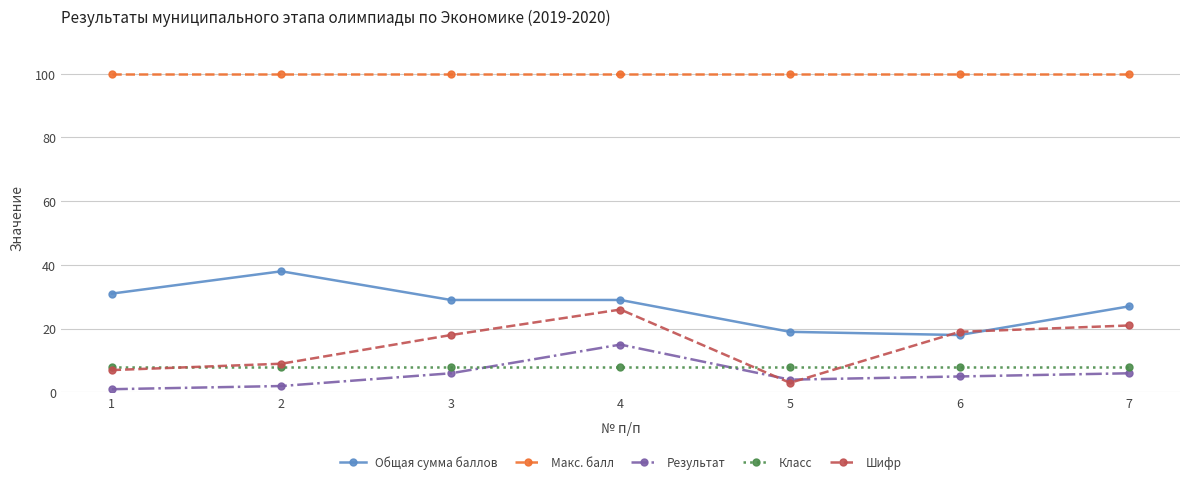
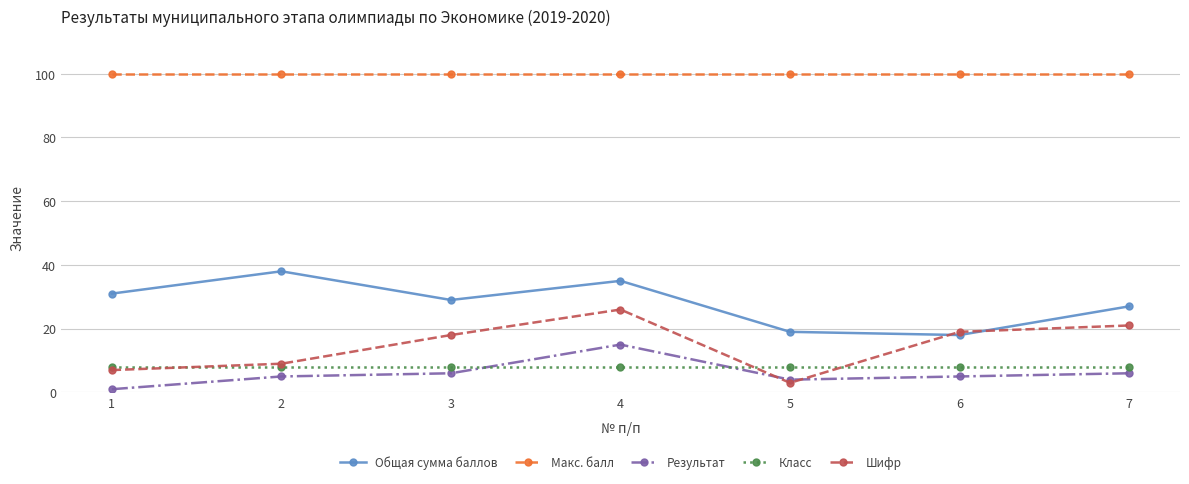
  {
    "Общая сумма баллов": {
      "1": 31,
      "2": 38,
      "3": 29,
-     "4": 29,
+     "4": 35,
      "5": 19,
      "6": 18,
      "7": 27
    },
    "Макс. балл": {
      "1": 100,
      "2": 100,
      "3": 100,
      "4": 100,
      "5": 100,
      "6": 100,
      "7": 100
    },
    "Результат": {
      "1": 1,
-     "2": 2,
+     "2": 5,
      "3": 6,
      "4": 15,
      "5": 4,
      "6": 5,
      "7": 6
    },
    "Класс": {
      "1": 8,
      "2": 8,
      "3": 8,
      "4": 8,
      "5": 8,
      "6": 8,
      "7": 8
    },
    "Шифр": {
      "1": 7,
      "2": 9,
      "3": 18,
      "4": 26,
      "5": 3,
      "6": 19,
      "7": 21
    }
  }
